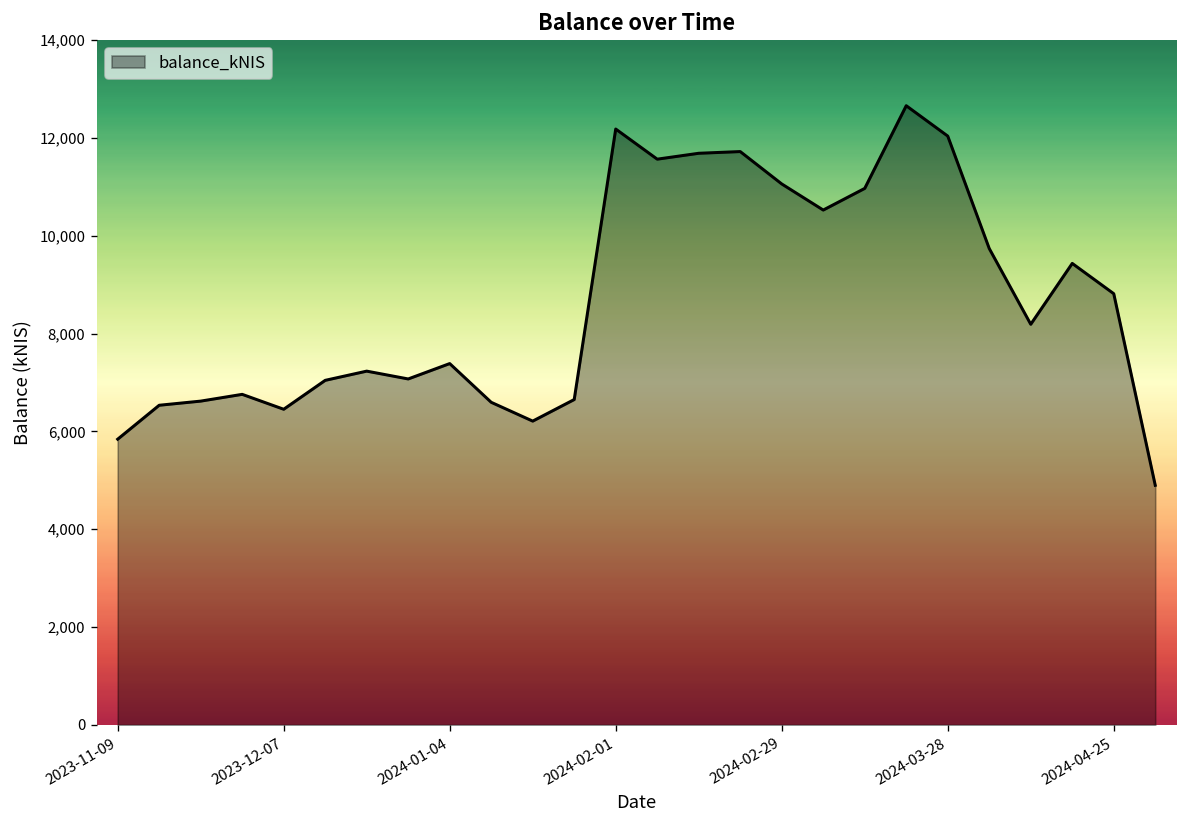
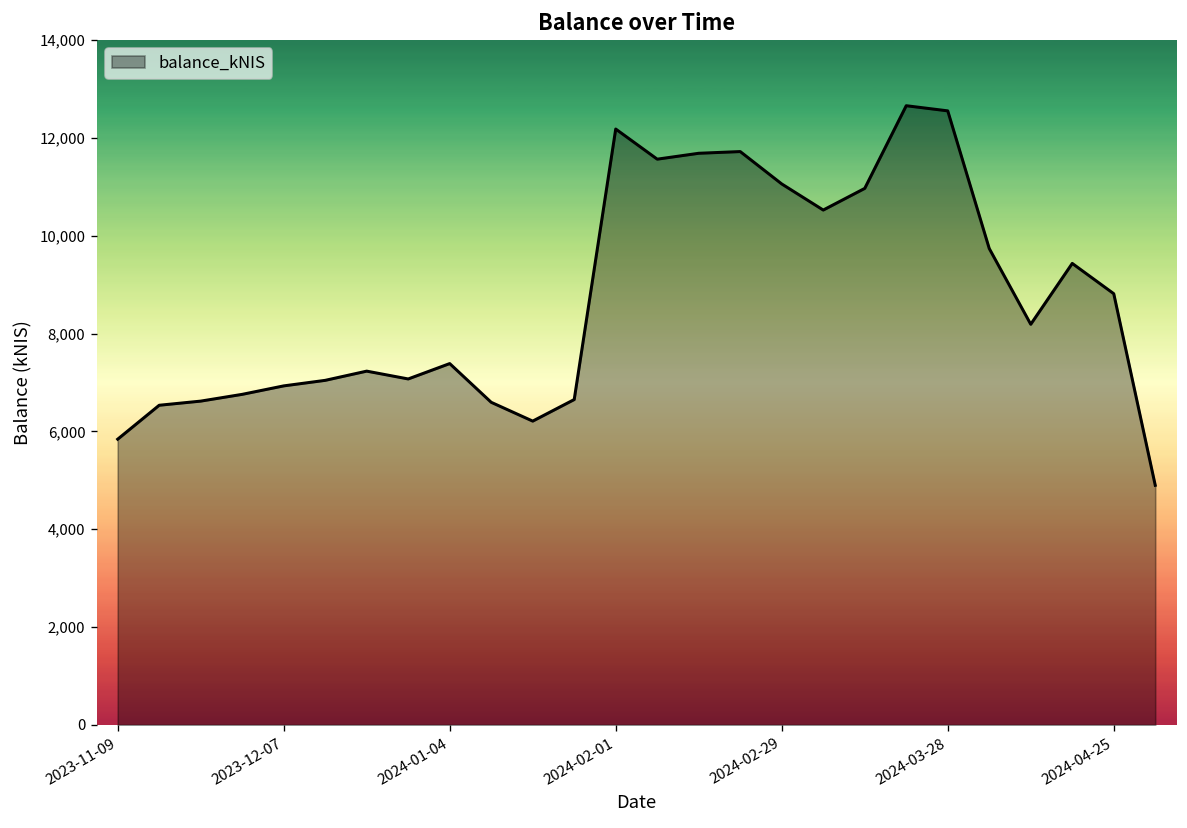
  {
    "2023-11-09": "5,800",
-   "2023-12-07": "6,500",
+   "2023-12-07": "6,900",
    "2024-01-04": "7,400",
    "2024-02-01": "12,200",
    "2024-02-29": "11,100",
-   "2024-03-28": "12,000",
+   "2024-03-28": "12,600",
    "2024-04-25": "8,800"
  }
